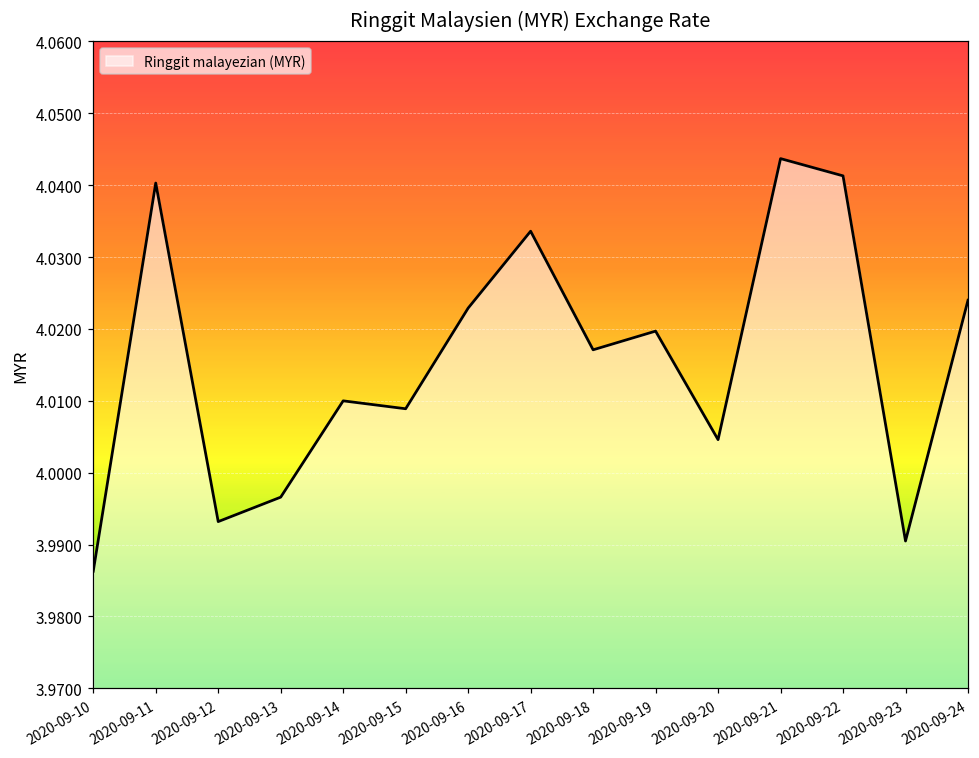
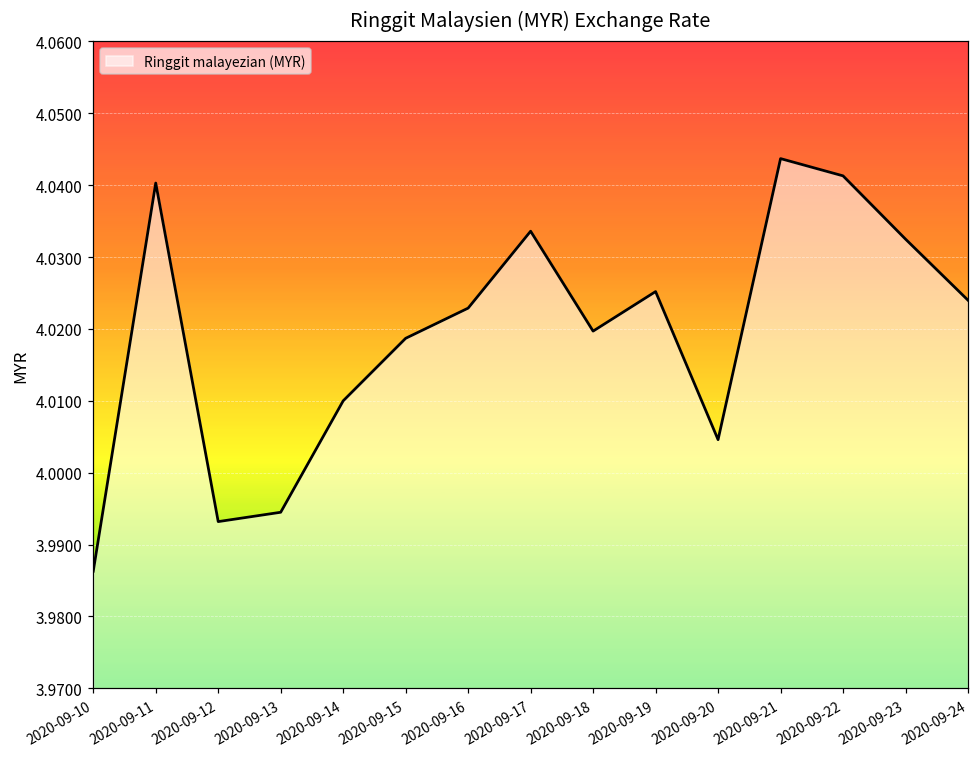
  {
    "2020-09-10": 3.986,
    "2020-09-11": 4.040,
    "2020-09-12": 3.993,
-   "2020-09-13": 3.997,
+   "2020-09-13": 3.995,
    "2020-09-14": 4.010,
-   "2020-09-15": 4.009,
+   "2020-09-15": 4.019,
    "2020-09-16": 4.023,
    "2020-09-17": 4.034,
-   "2020-09-18": 4.017,
-   "2020-09-19": 4.020,
+   "2020-09-18": 4.020,
+   "2020-09-19": 4.025,
    "2020-09-20": 4.005,
    "2020-09-21": 4.044,
    "2020-09-22": 4.041,
-   "2020-09-23": 3.991,
+   "2020-09-23": 4.033,
    "2020-09-24": 4.024
  }
